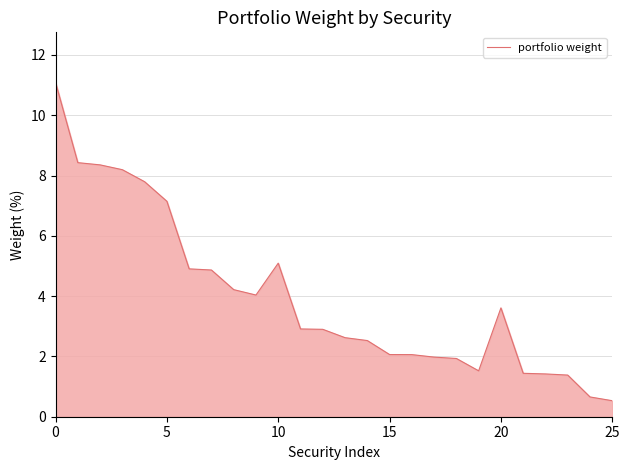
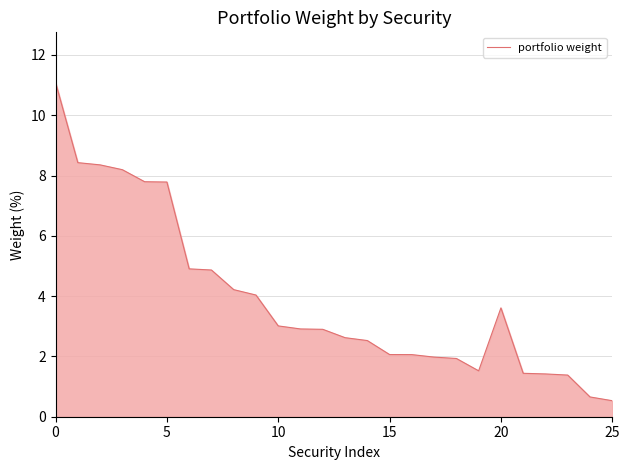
  {
    "0": 11.1,
-   "5": 7.1,
-   "10": 5.1,
+   "5": 7.8,
+   "10": 3.0,
    "15": 2.1,
    "20": 3.6,
    "25": 0.5
  }
